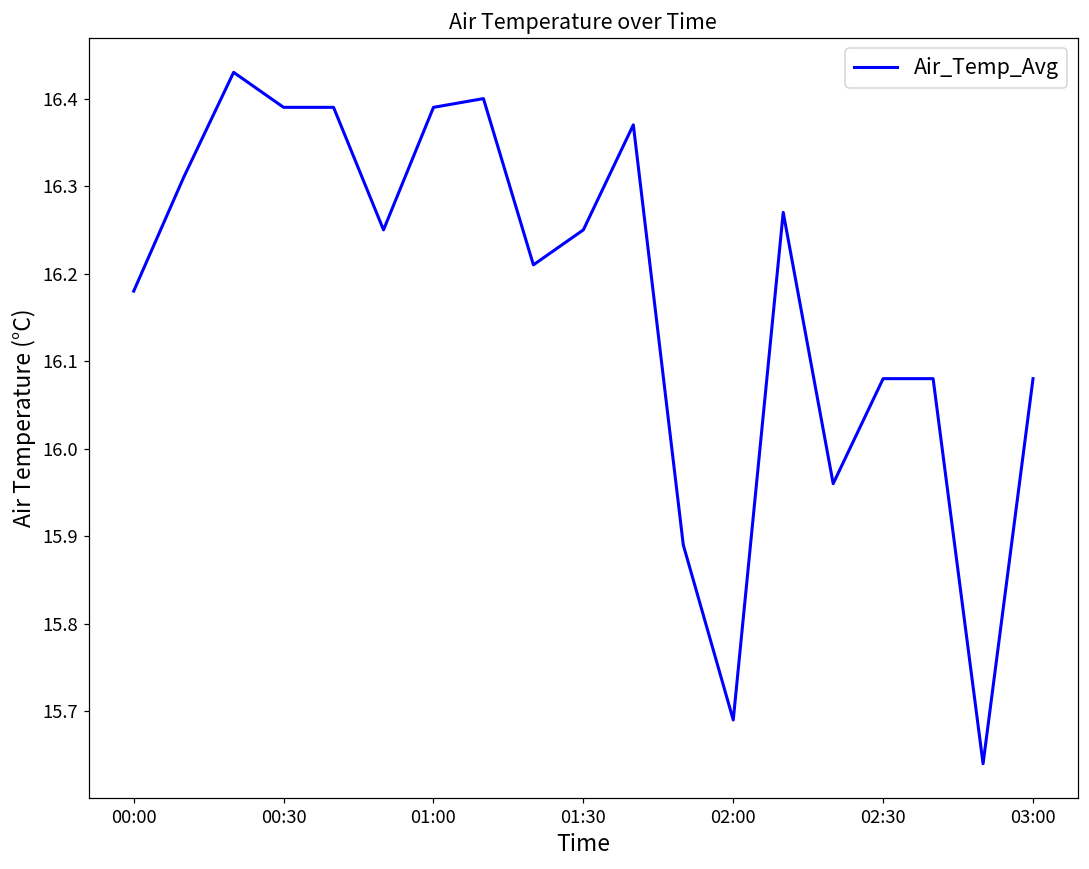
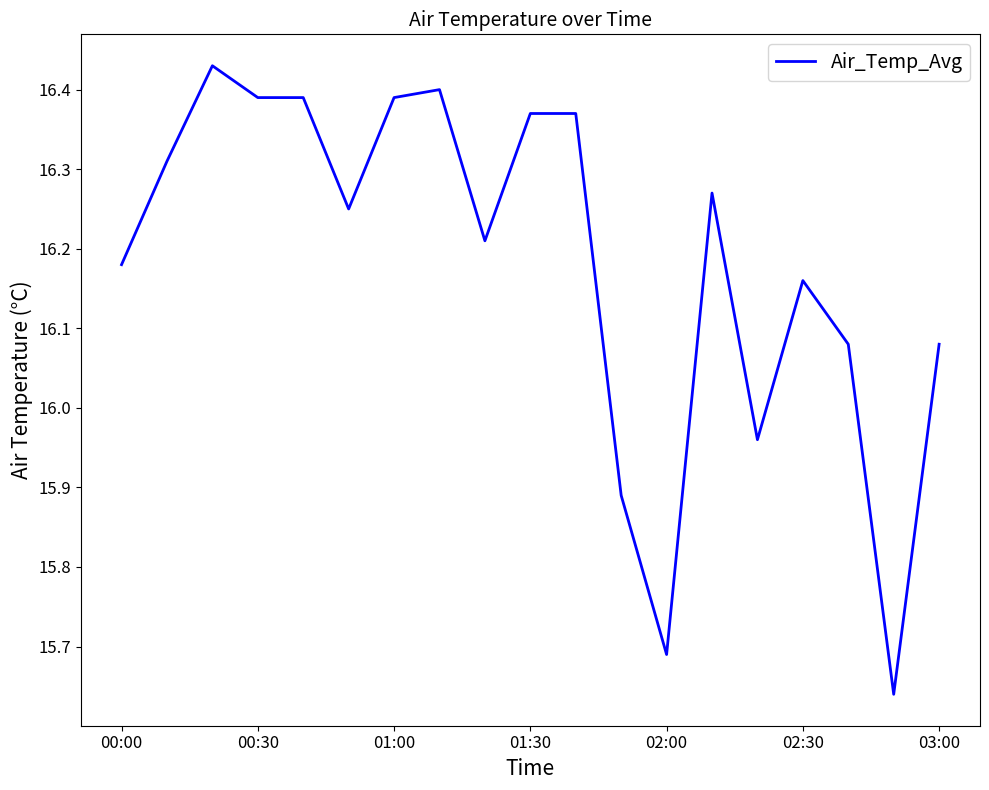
  {
    "00:00": 16.18,
    "00:30": 16.39,
    "01:00": 16.39,
-   "01:30": 16.25,
+   "01:30": 16.37,
    "02:00": 15.69,
-   "02:30": 16.08,
+   "02:30": 16.16,
    "03:00": 16.08
  }
